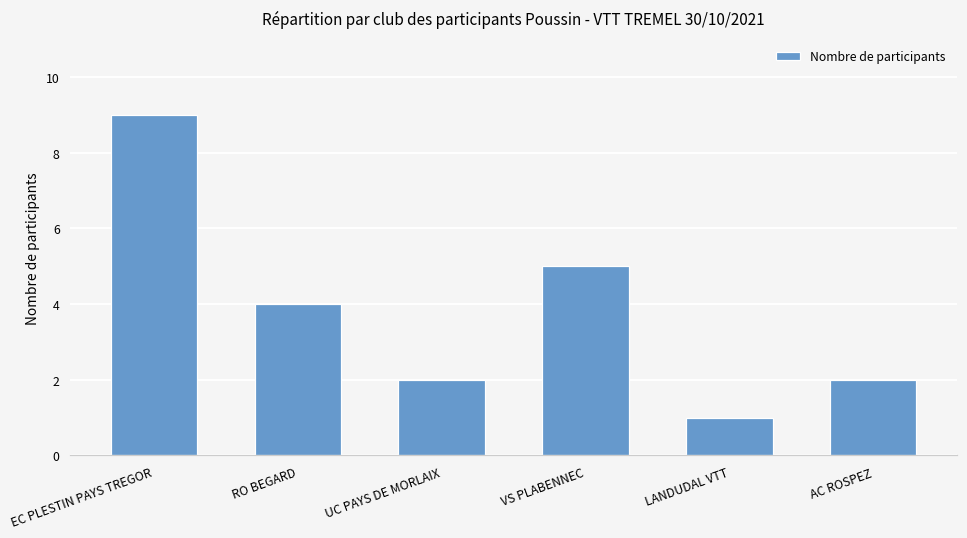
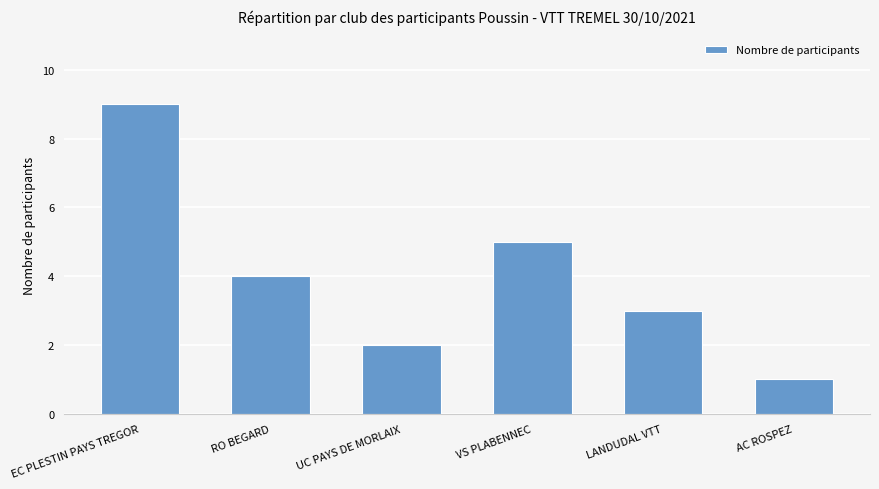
  {
    "EC PLESTIN PAYS TREGOR": 9,
    "RO BEGARD": 4,
    "UC PAYS DE MORLAIX": 2,
    "VS PLABENNEC": 5,
-   "LANDUDAL VTT": 1,
-   "AC ROSPEZ": 2
+   "LANDUDAL VTT": 3,
+   "AC ROSPEZ": 1
  }
